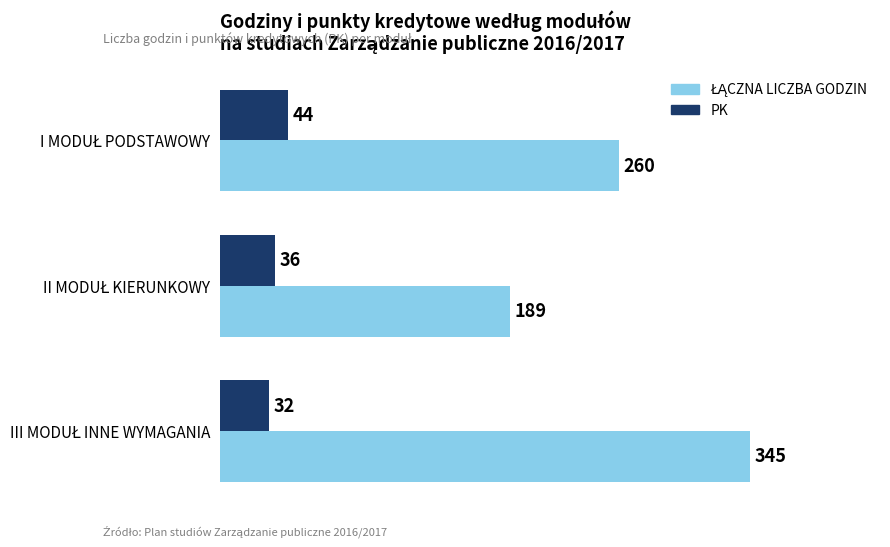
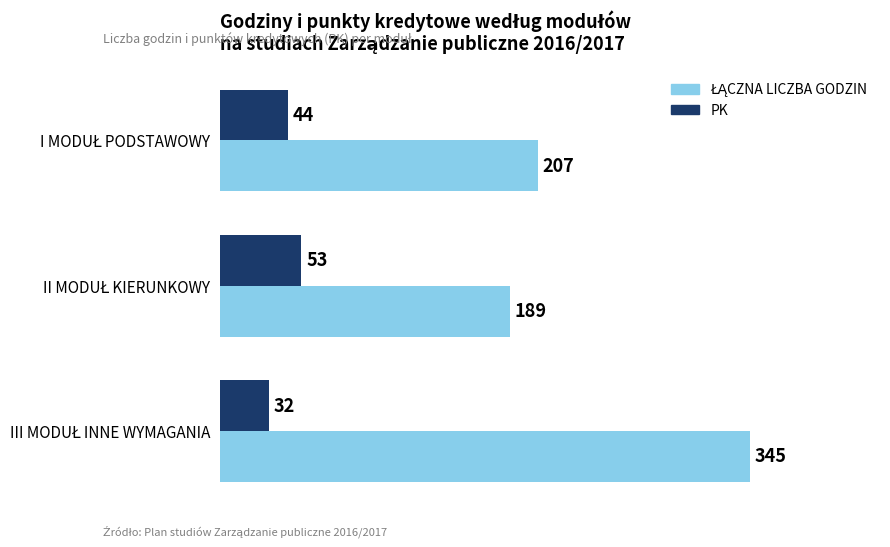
  {
    "ŁĄCZNA LICZBA GODZIN": {
-     "I MODUŁ PODSTAWOWY": 260,
+     "I MODUŁ PODSTAWOWY": 207,
      "II MODUŁ KIERUNKOWY": 189,
      "III MODUŁ INNE WYMAGANIA": 345
    },
    "PK": {
      "I MODUŁ PODSTAWOWY": 44,
-     "II MODUŁ KIERUNKOWY": 36,
+     "II MODUŁ KIERUNKOWY": 53,
      "III MODUŁ INNE WYMAGANIA": 32
    }
  }
